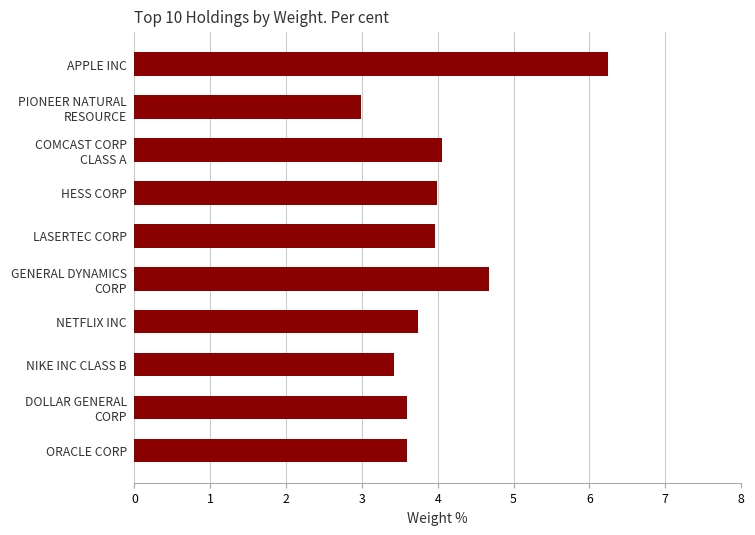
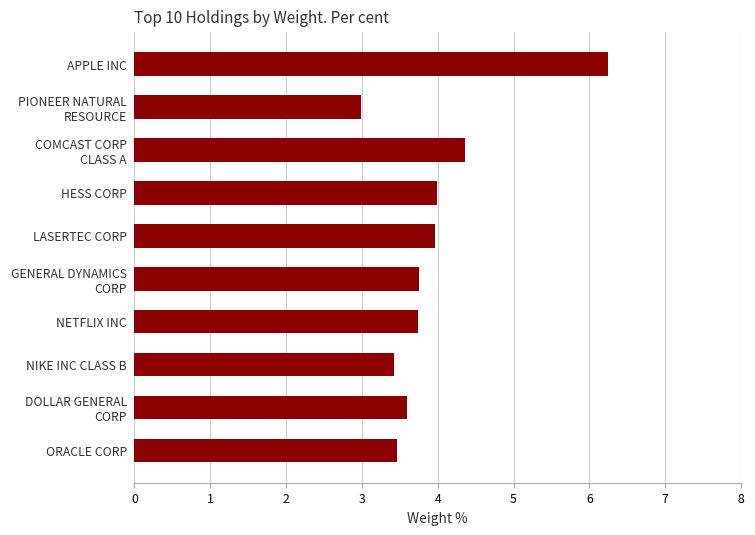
  {
    "APPLE INC": 6.3,
    "PIONEER NATURAL RESOURCE": 3.0,
-   "COMCAST CORP CLASS A": 4.1,
+   "COMCAST CORP CLASS A": 4.4,
    "HESS CORP": 4.0,
    "LASERTEC CORP": 4.0,
-   "GENERAL DYNAMICS CORP": 4.7,
+   "GENERAL DYNAMICS CORP": 3.8,
    "NETFLIX INC": 3.7,
    "NIKE INC CLASS B": 3.4,
    "DOLLAR GENERAL CORP": 3.6,
-   "ORACLE CORP": 3.6
+   "ORACLE CORP": 3.5
  }
